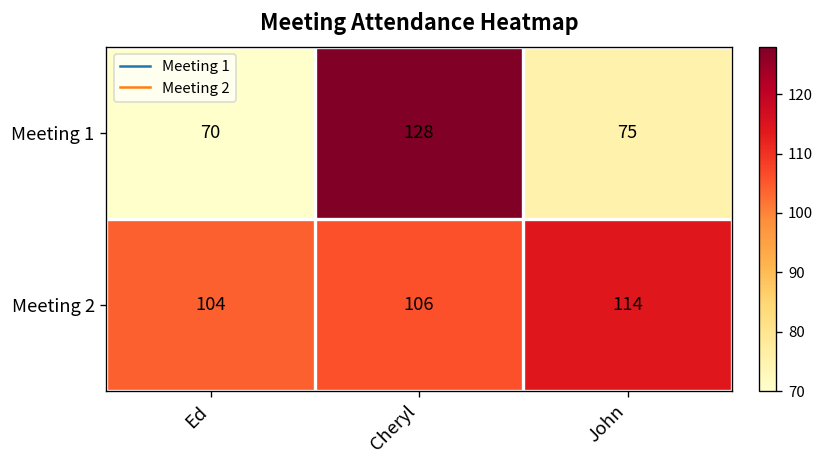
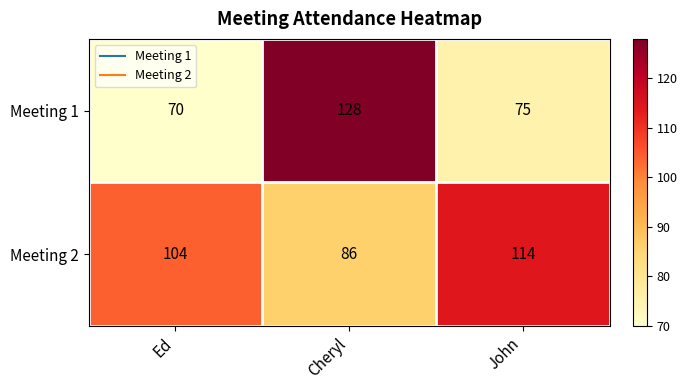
  {
    "Meeting 1": {
      "Ed": 70,
      "Cheryl": 128,
      "John": 75
    },
    "Meeting 2": {
      "Ed": 104,
-     "Cheryl": 106,
+     "Cheryl": 86,
      "John": 114
    }
  }
